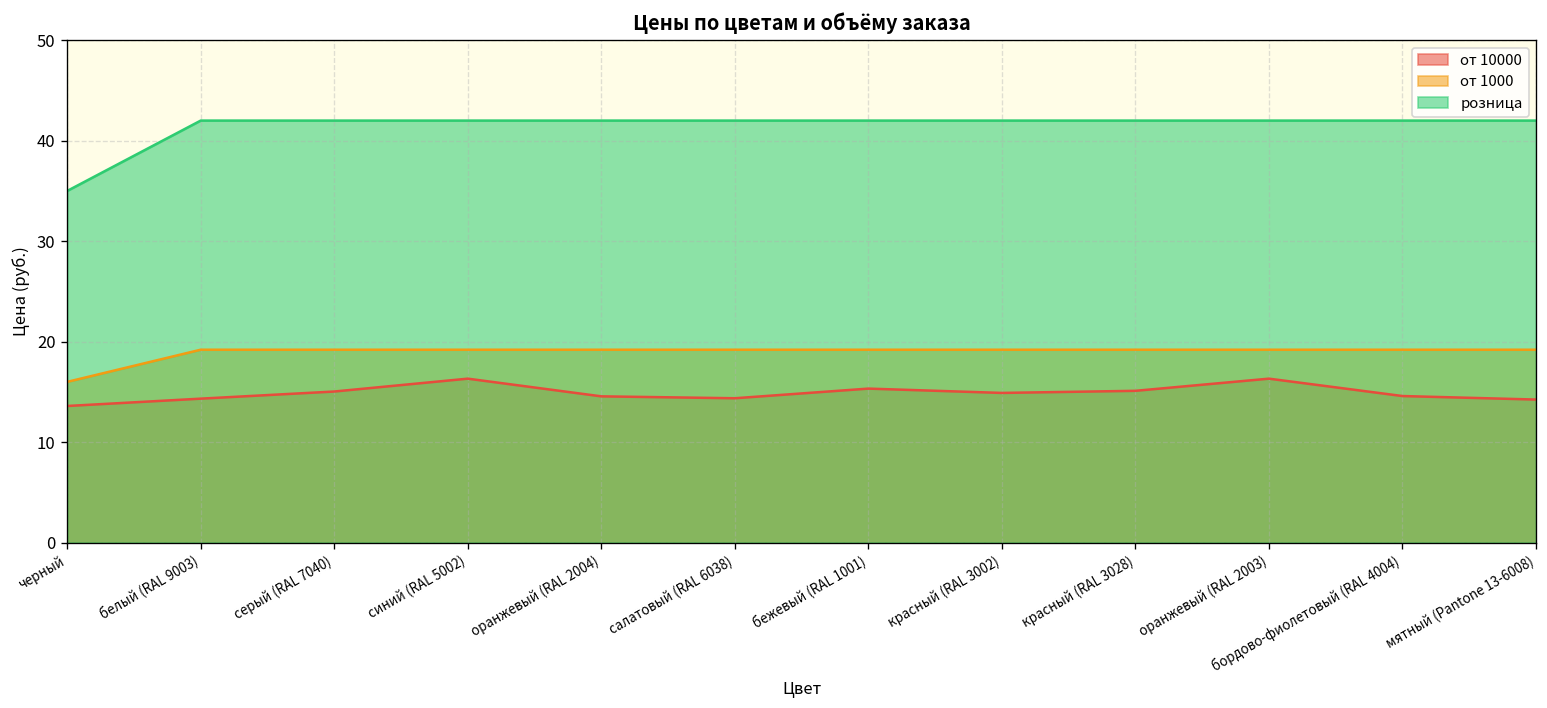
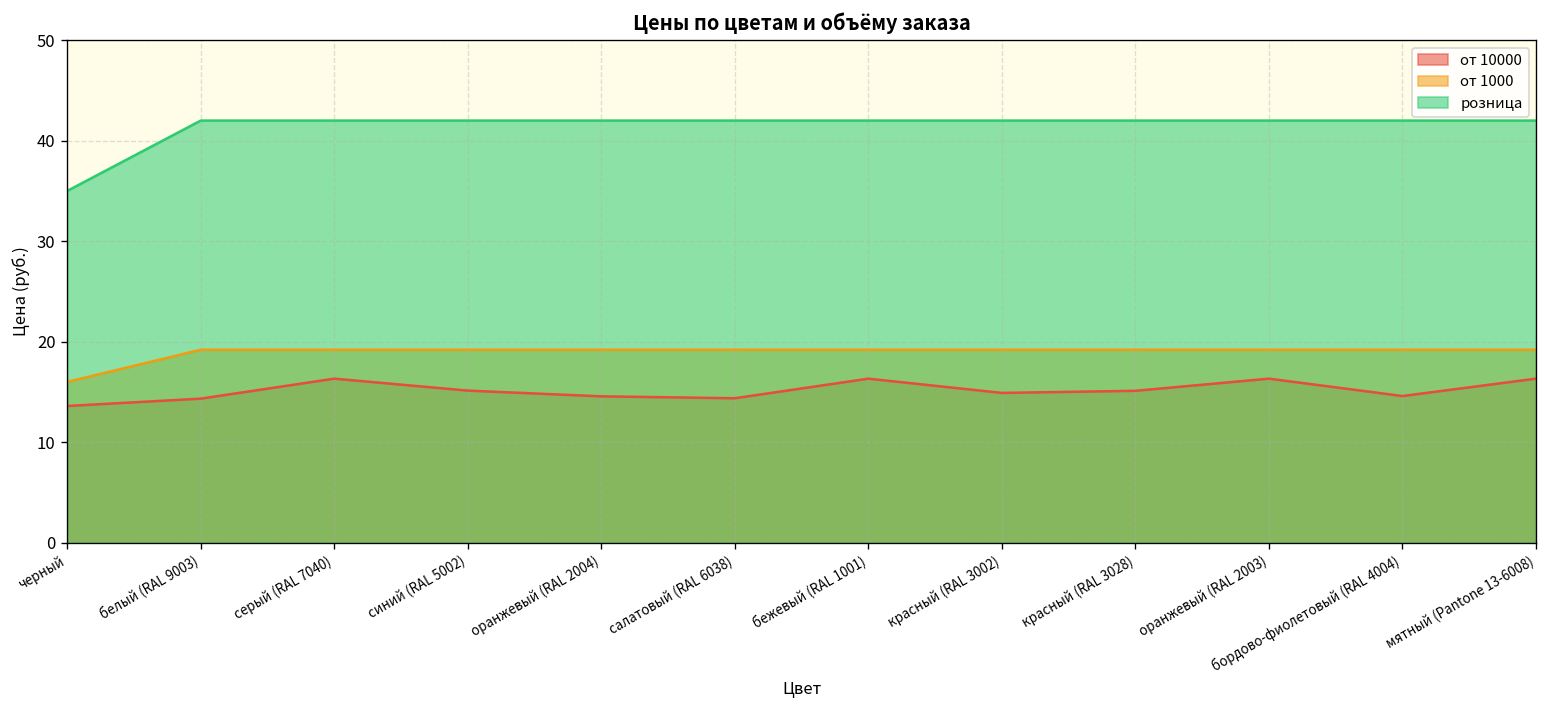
  {
    "от 10000": {
      "черный": 14,
      "белый (RAL 9003)": 14,
-     "серый (RAL 7040)": 15,
-     "синий (RAL 5002)": 16,
+     "серый (RAL 7040)": 16,
+     "синий (RAL 5002)": 15,
      "оранжевый (RAL 2004)": 15,
      "салатовый (RAL 6038)": 14,
-     "бежевый (RAL 1001)": 15,
+     "бежевый (RAL 1001)": 16,
      "красный (RAL 3002)": 15,
      "красный (RAL 3028)": 15,
      "оранжевый (RAL 2003)": 16,
      "бордово-фиолетовый (RAL 4004)": 15,
-     "мятный (Pantone 13-6008)": 14
+     "мятный (Pantone 13-6008)": 16
    },
    "от 1000": {
      "черный": 16,
      "белый (RAL 9003)": 19,
      "серый (RAL 7040)": 19,
      "синий (RAL 5002)": 19,
      "оранжевый (RAL 2004)": 19,
      "салатовый (RAL 6038)": 19,
      "бежевый (RAL 1001)": 19,
      "красный (RAL 3002)": 19,
      "красный (RAL 3028)": 19,
      "оранжевый (RAL 2003)": 19,
      "бордово-фиолетовый (RAL 4004)": 19,
      "мятный (Pantone 13-6008)": 19
    },
    "розница": {
      "черный": 35,
      "белый (RAL 9003)": 42,
      "серый (RAL 7040)": 42,
      "синий (RAL 5002)": 42,
      "оранжевый (RAL 2004)": 42,
      "салатовый (RAL 6038)": 42,
      "бежевый (RAL 1001)": 42,
      "красный (RAL 3002)": 42,
      "красный (RAL 3028)": 42,
      "оранжевый (RAL 2003)": 42,
      "бордово-фиолетовый (RAL 4004)": 42,
      "мятный (Pantone 13-6008)": 42
    }
  }
